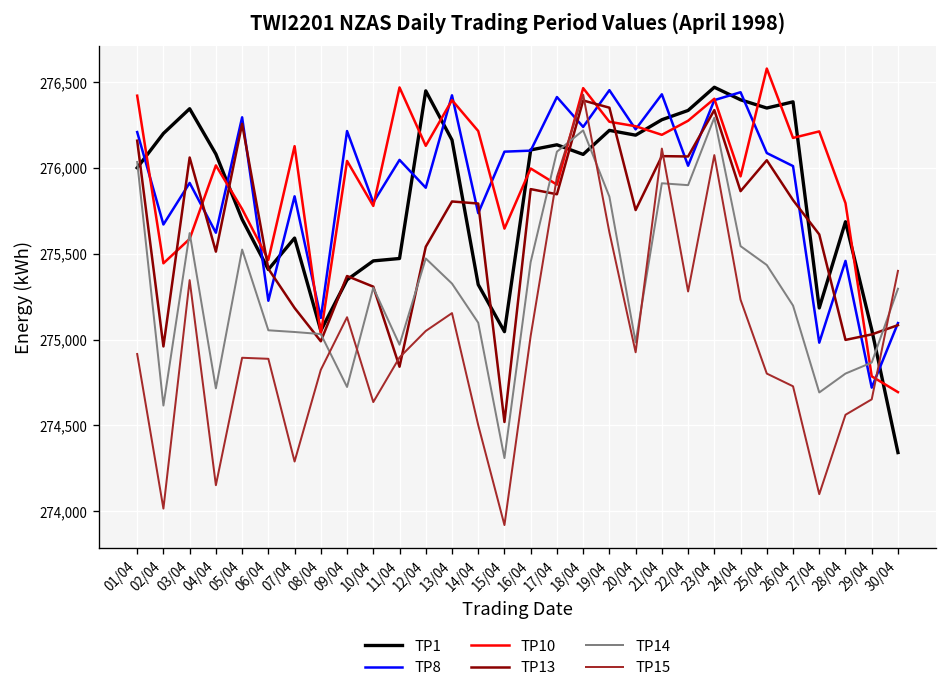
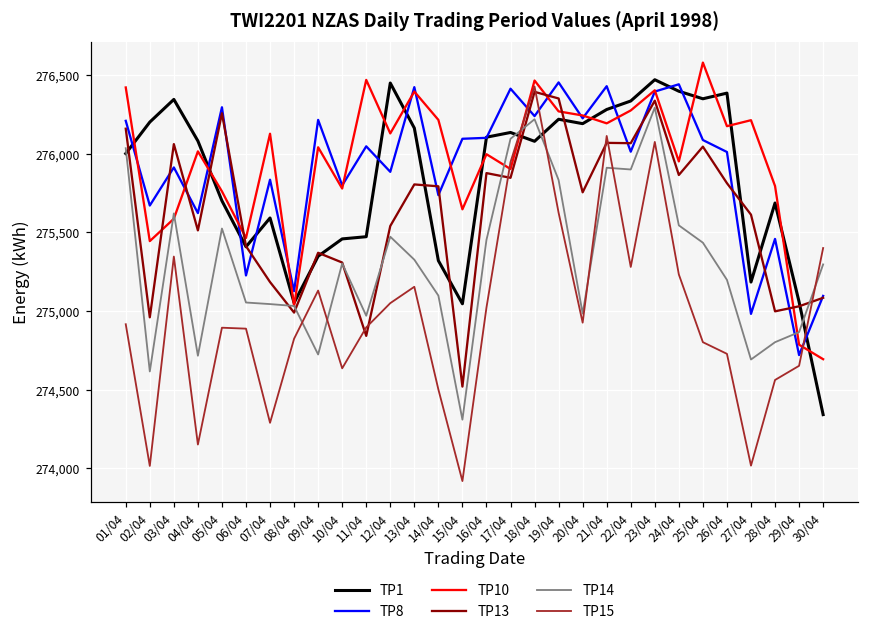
  {
    "TP1": {
      "01/04": "276,000",
      "02/04": "276,200",
      "03/04": "276,340",
      "04/04": "276,080",
      "05/04": "275,700",
      "07/04": "275,590",
      "08/04": "275,050",
      "09/04": "275,350",
      "10/04": "275,460",
      "11/04": "275,470",
      "12/04": "276,450",
      "13/04": "276,160",
      "14/04": "275,320",
      "15/04": "275,050",
      "17/04": "276,130",
      "18/04": "276,080",
      "19/04": "276,220",
      "20/04": "276,190",
      "21/04": "276,280",
      "22/04": "276,330",
      "23/04": "276,470",
      "24/04": "276,400",
      "25/04": "276,350",
      "26/04": "276,380",
      "27/04": "275,180",
      "28/04": "275,690",
      "29/04": "275,060",
      "30/04": "274,340"
    },
    "TP8": {
      "01/04": "276,210",
      "02/04": "275,670",
      "03/04": "275,910",
      "04/04": "275,620",
      "05/04": "276,290",
      "06/04": "275,230",
      "07/04": "275,830",
      "08/04": "275,130",
      "09/04": "276,210",
      "10/04": "275,800",
      "11/04": "276,050",
      "12/04": "275,880",
      "13/04": "276,420",
      "14/04": "275,740",
      "15/04": "276,090",
      "17/04": "276,410",
      "18/04": "276,240",
      "19/04": "276,450",
      "20/04": "276,220",
      "21/04": "276,430",
      "22/04": "276,010",
      "24/04": "276,440",
      "25/04": "276,090",
      "26/04": "276,010",
      "27/04": "274,980",
      "28/04": "275,460",
      "29/04": "274,720"
    },
    "TP10": {
      "01/04": "276,420",
      "02/04": "275,440",
      "03/04": "275,590",
      "04/04": "276,010",
      "05/04": "275,760",
      "06/04": "275,460",
      "07/04": "276,130",
      "09/04": "276,040",
      "10/04": "275,780",
      "11/04": "276,470",
      "12/04": "276,130",
      "13/04": "276,390",
      "14/04": "276,210",
      "15/04": "275,650",
      "16/04": "276,000",
      "17/04": "275,900",
      "18/04": "276,460",
      "19/04": "276,270",
      "20/04": "276,240",
      "21/04": "276,190",
      "22/04": "276,270",
      "24/04": "275,950",
      "25/04": "276,580",
      "26/04": "276,170",
      "27/04": "276,210",
      "28/04": "275,790",
      "29/04": "274,790",
      "30/04": "274,690"
    },
    "TP13": {
      "01/04": "276,160",
      "02/04": "274,960",
      "03/04": "276,060",
      "04/04": "275,510",
      "05/04": "276,260",
      "07/04": "275,180",
      "08/04": "274,990",
      "09/04": "275,370",
      "11/04": "274,840",
      "12/04": "275,540",
      "13/04": "275,800",
      "14/04": "275,790",
      "15/04": "274,520",
      "16/04": "275,880",
      "17/04": "275,850",
      "18/04": "276,390",
      "19/04": "276,350",
      "20/04": "275,750",
      "21/04": "276,070",
      "22/04": "276,070",
      "23/04": "276,340",
      "24/04": "275,860",
      "25/04": "276,040",
      "26/04": "275,810",
      "27/04": "275,610",
      "28/04": "275,000",
      "29/04": "275,030"
    },
    "TP14": {
      "01/04": "276,030",
      "02/04": "274,620",
      "03/04": "275,620",
      "04/04": "274,720",
      "05/04": "275,520",
      "06/04": "275,050",
      "07/04": "275,040",
      "09/04": "274,720",
      "11/04": "274,970",
      "12/04": "275,470",
      "13/04": "275,330",
      "14/04": "275,100",
      "15/04": "274,310",
      "16/04": "275,450",
      "17/04": "276,090",
      "18/04": "276,220",
      "19/04": "275,830",
      "20/04": "274,980",
      "21/04": "275,910",
      "22/04": "275,900",
      "23/04": "276,290",
      "24/04": "275,540",
      "25/04": "275,430",
      "26/04": "275,200",
      "27/04": "274,690",
      "28/04": "274,800",
      "29/04": "274,870",
      "30/04": "275,300"
    },
    "TP15": {
      "01/04": "274,920",
      "02/04": "274,020",
      "03/04": "275,350",
      "04/04": "274,150",
      "05/04": "274,890",
      "06/04": "274,890",
      "07/04": "274,290",
      "08/04": "274,820",
      "09/04": "275,130",
      "10/04": "274,640",
      "11/04": "274,900",
      "12/04": "275,050",
      "13/04": "275,150",
      "14/04": "274,500",
      "15/04": "273,920",
      "16/04": "275,020",
      "17/04": "275,950",
      "18/04": "276,430",
      "19/04": "275,620",
      "20/04": "274,930",
      "21/04": "276,110",
      "22/04": "275,280",
      "23/04": "276,070",
      "24/04": "275,230",
      "25/04": "274,800",
      "26/04": "274,730",
-     "27/04": "274,100",
+     "27/04": "274,020",
      "28/04": "274,560",
      "29/04": "274,650",
      "30/04": "275,400"
    }
  }
